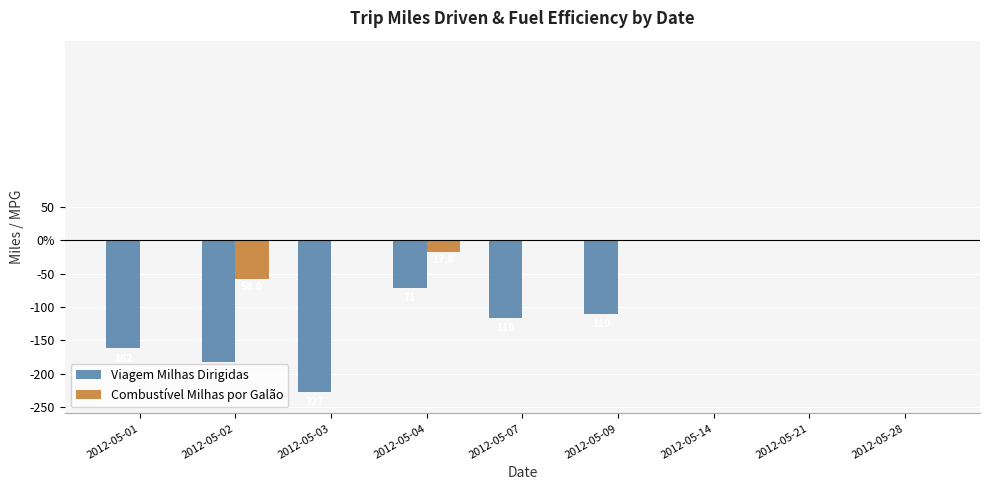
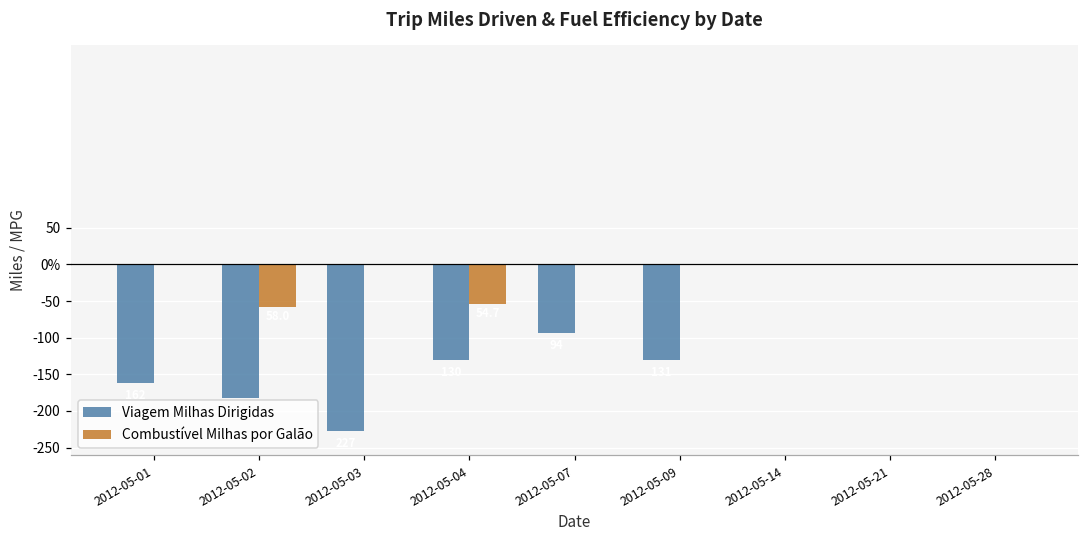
  {
    "Viagem Milhas Dirigidas": {
      "2012-05-01": -160,
      "2012-05-02": -180,
      "2012-05-03": -230,
-     "2012-05-04": -70,
-     "2012-05-07": -120,
-     "2012-05-09": -110,
+     "2012-05-04": -130,
+     "2012-05-07": -90,
+     "2012-05-09": -130,
      "2012-05-14": 0,
      "2012-05-21": 0,
      "2012-05-28": 0
    },
    "Combustível Milhas por Galão": {
      "2012-05-01": 0,
      "2012-05-02": -60,
      "2012-05-03": 0,
-     "2012-05-04": -20,
+     "2012-05-04": -50,
      "2012-05-07": 0,
      "2012-05-09": 0,
      "2012-05-14": 0,
      "2012-05-21": 0,
      "2012-05-28": 0
    }
  }
